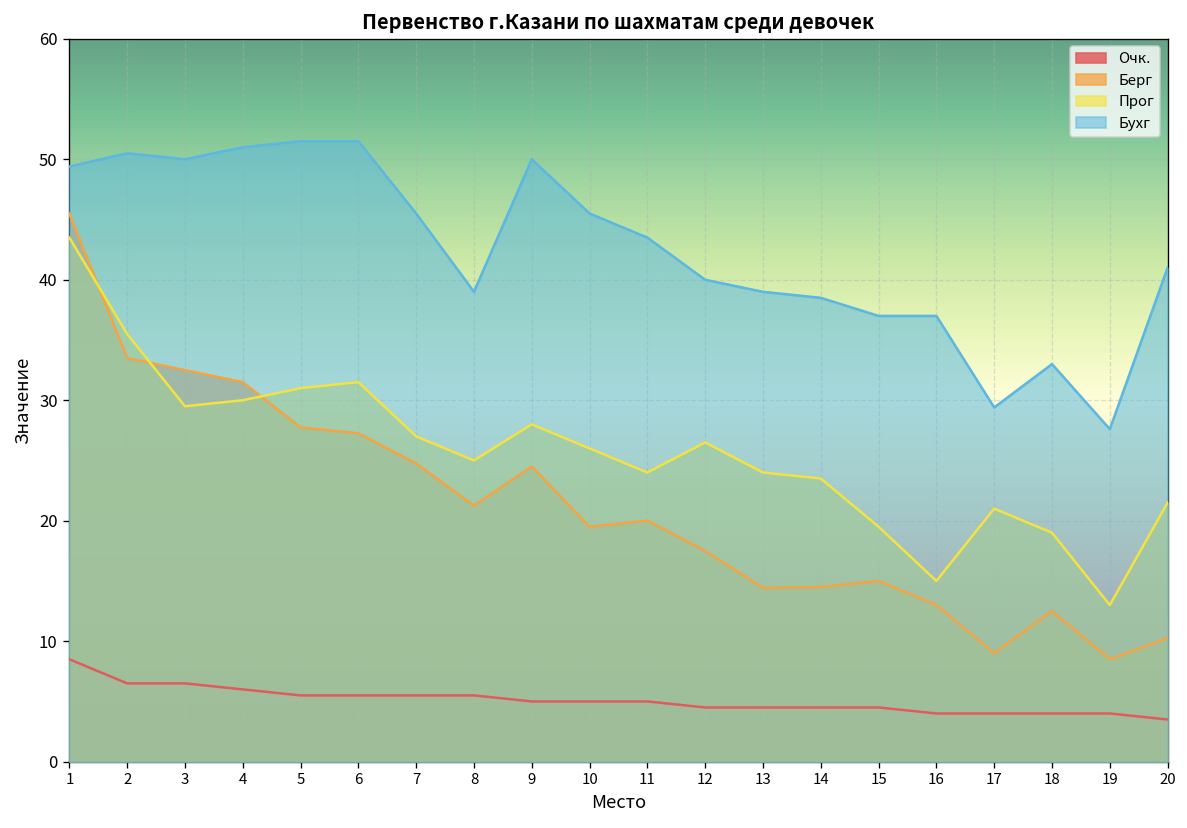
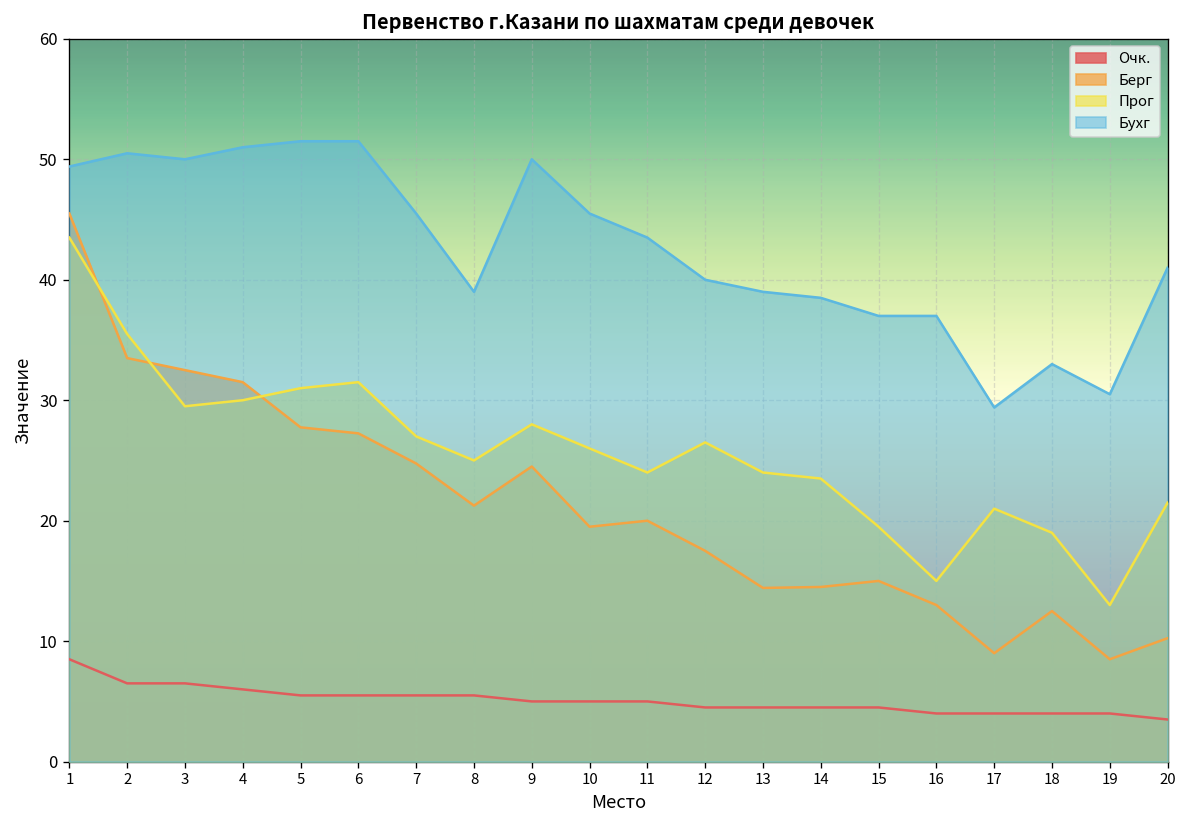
  {
    "Очк.": {
      "1": 8.5,
      "2": 6.5,
      "3": 6.5,
      "4": 6.0,
      "5": 5.5,
      "6": 5.5,
      "7": 5.5,
      "8": 5.5,
      "9": 5.0,
      "10": 5.0,
      "11": 5.0,
      "12": 4.5,
      "13": 4.5,
      "14": 4.5,
      "15": 4.5,
      "16": 4.0,
      "17": 4.0,
      "18": 4.0,
      "19": 4.0,
      "20": 3.5
    },
    "Берг": {
      "1": 45.5,
      "2": 33.5,
      "3": 32.5,
      "4": 31.5,
      "5": 27.8,
      "6": 27.3,
      "7": 24.8,
      "8": 21.3,
      "9": 24.5,
      "10": 19.5,
      "11": 20.0,
      "12": 17.5,
      "13": 14.4,
      "14": 14.5,
      "15": 15.0,
      "16": 13.0,
      "17": 9.0,
      "18": 12.5,
      "19": 8.5,
      "20": 10.3
    },
    "Прог": {
      "1": 43.5,
      "2": 35.5,
      "3": 29.5,
      "4": 30.0,
      "5": 31.0,
      "6": 31.5,
      "7": 27.0,
      "8": 25.0,
      "9": 28.0,
      "10": 26.0,
      "11": 24.0,
      "12": 26.5,
      "13": 24.0,
      "14": 23.5,
      "15": 19.5,
      "16": 15.0,
      "17": 21.0,
      "18": 19.0,
      "19": 13.0,
      "20": 21.5
    },
    "Бухг": {
      "1": 49.4,
      "2": 50.5,
      "3": 50.0,
      "4": 51.0,
      "5": 51.5,
      "6": 51.5,
      "7": 45.5,
      "8": 39.0,
      "9": 50.0,
      "10": 45.5,
      "11": 43.5,
      "12": 40.0,
      "13": 39.0,
      "14": 38.5,
      "15": 37.0,
      "16": 37.0,
      "17": 29.4,
      "18": 33.0,
-     "19": 27.6,
+     "19": 30.5,
      "20": 41.0
    }
  }
